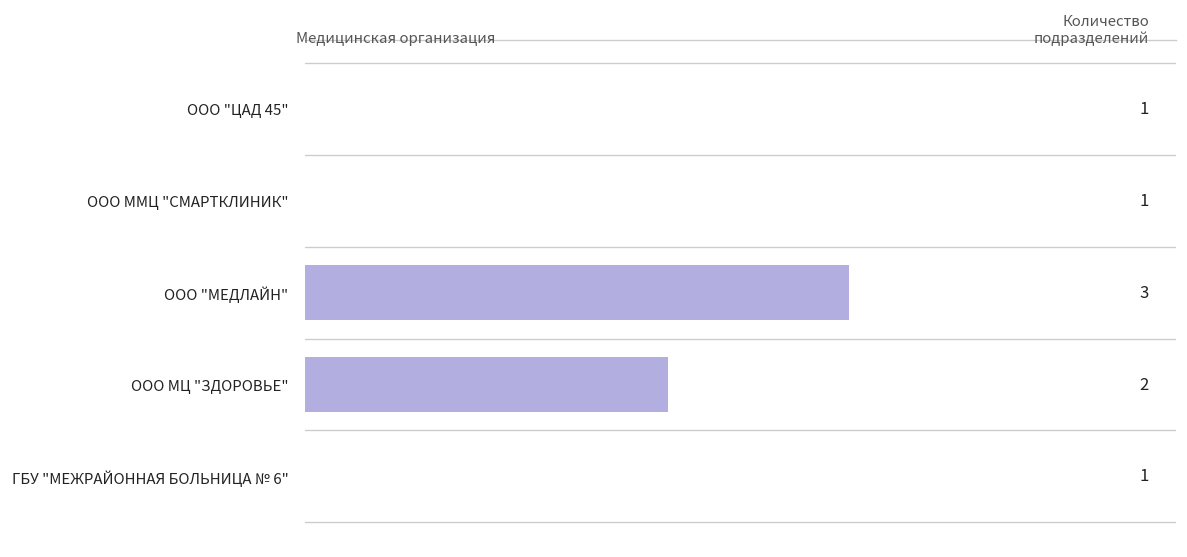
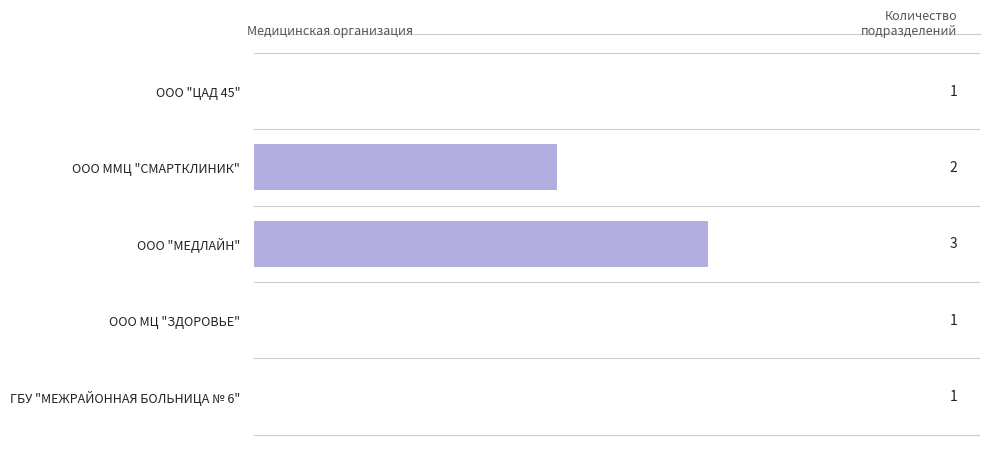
  {
-   "ООО ММЦ \"СМАРТКЛИНИК\"": 1,
-   "ООО МЦ \"ЗДОРОВЬЕ\"": 2
+   "ООО ММЦ \"СМАРТКЛИНИК\"": 2,
+   "ООО МЦ \"ЗДОРОВЬЕ\"": 1
  }
